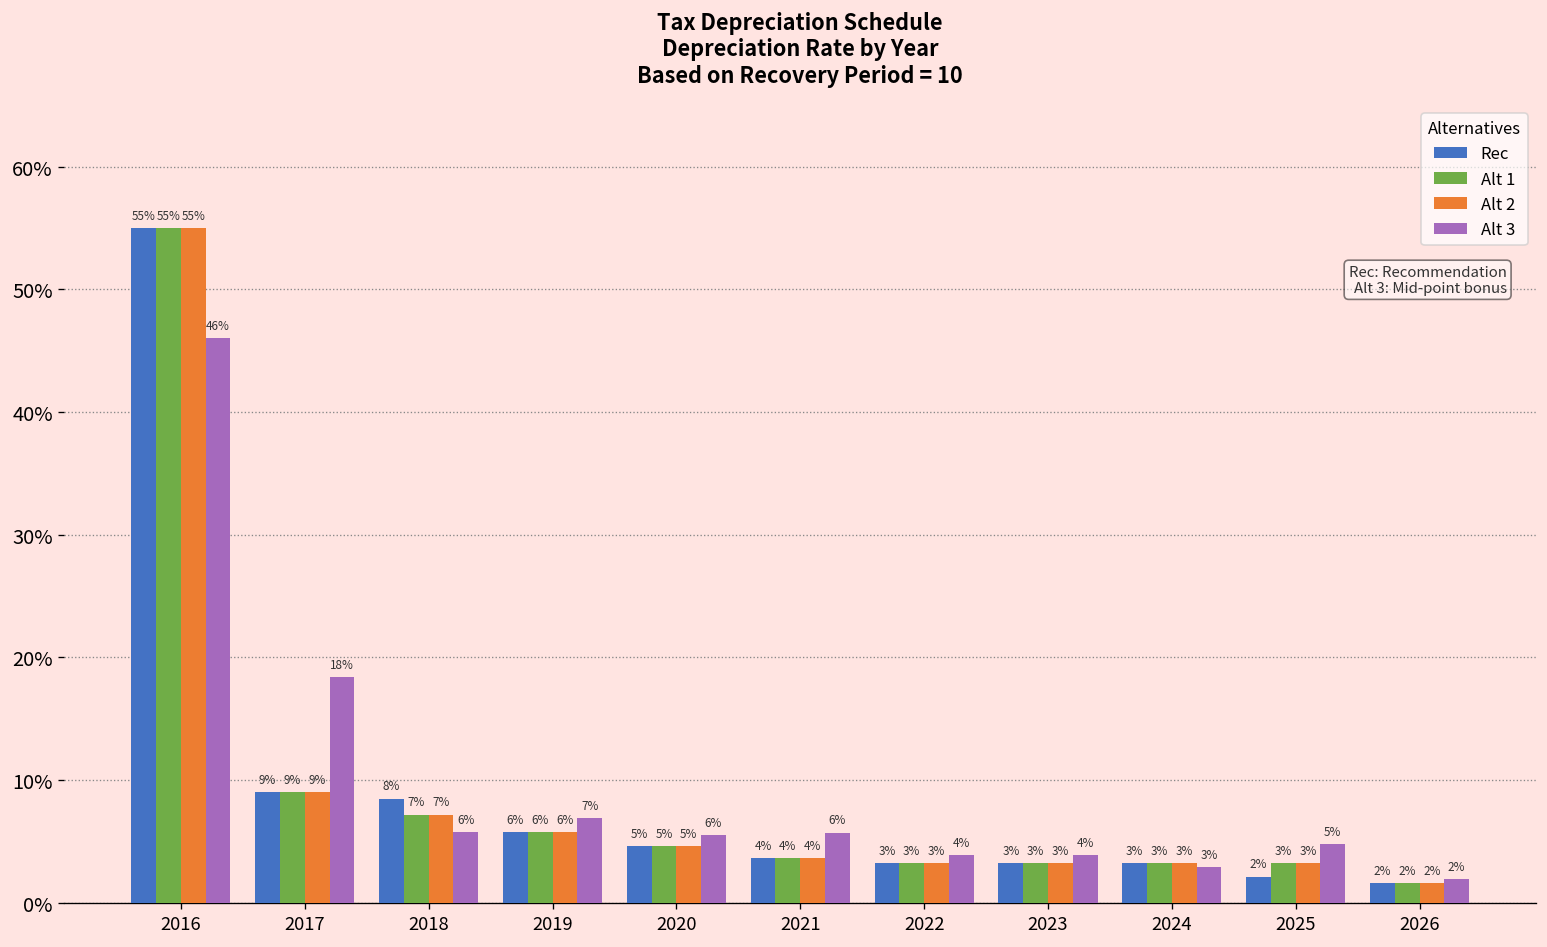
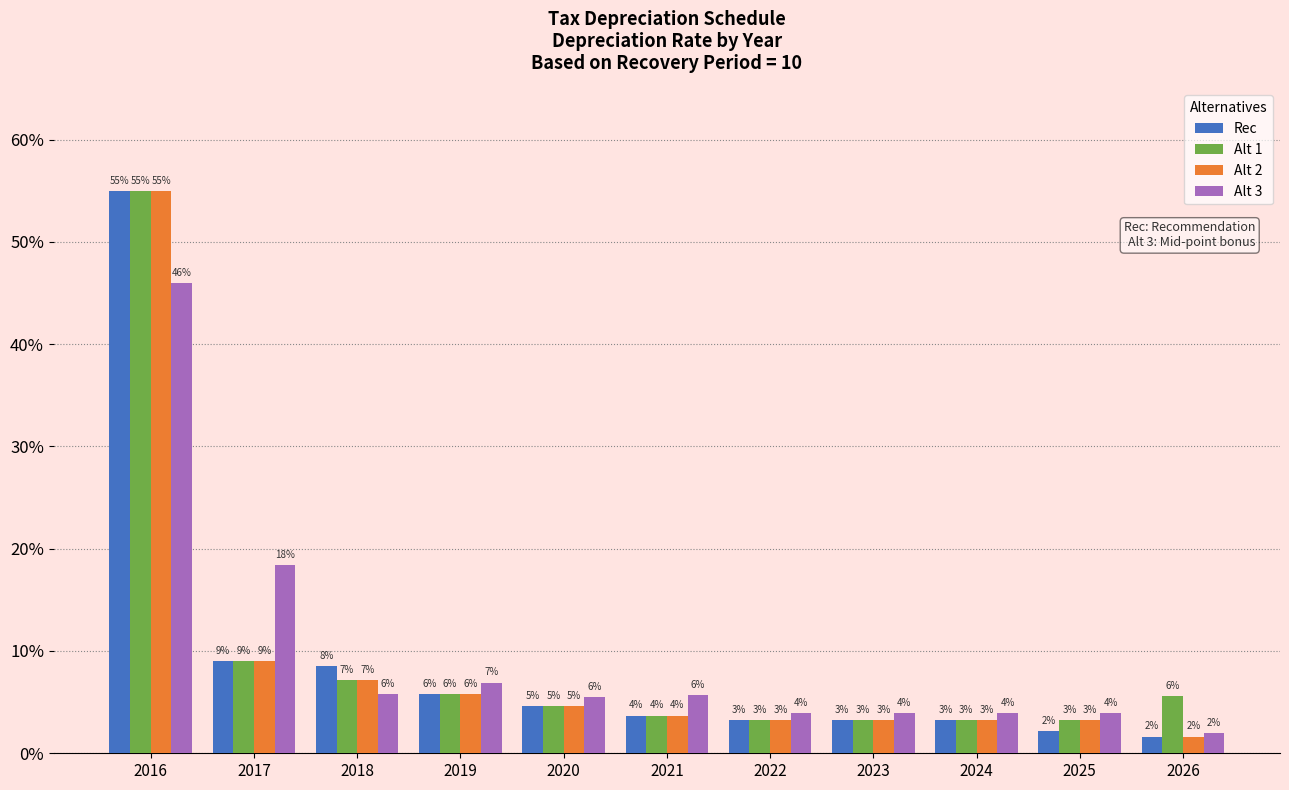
  {
    "Rec": {
      "2016": "55%",
      "2017": "9%",
      "2018": "8%",
      "2019": "6%",
      "2020": "5%",
      "2021": "4%",
      "2022": "3%",
      "2023": "3%",
      "2024": "3%",
      "2025": "2%",
      "2026": "2%"
    },
    "Alt 1": {
      "2016": "55%",
      "2017": "9%",
      "2018": "7%",
      "2019": "6%",
      "2020": "5%",
      "2021": "4%",
      "2022": "3%",
      "2023": "3%",
      "2024": "3%",
      "2025": "3%",
-     "2026": "2%"
+     "2026": "6%"
    },
    "Alt 2": {
      "2016": "55%",
      "2017": "9%",
      "2018": "7%",
      "2019": "6%",
      "2020": "5%",
      "2021": "4%",
      "2022": "3%",
      "2023": "3%",
      "2024": "3%",
      "2025": "3%",
      "2026": "2%"
    },
    "Alt 3": {
      "2016": "46%",
      "2017": "18%",
      "2018": "6%",
      "2019": "7%",
      "2020": "6%",
      "2021": "6%",
      "2022": "4%",
      "2023": "4%",
-     "2024": "3%",
-     "2025": "5%",
+     "2024": "4%",
+     "2025": "4%",
      "2026": "2%"
    }
  }
